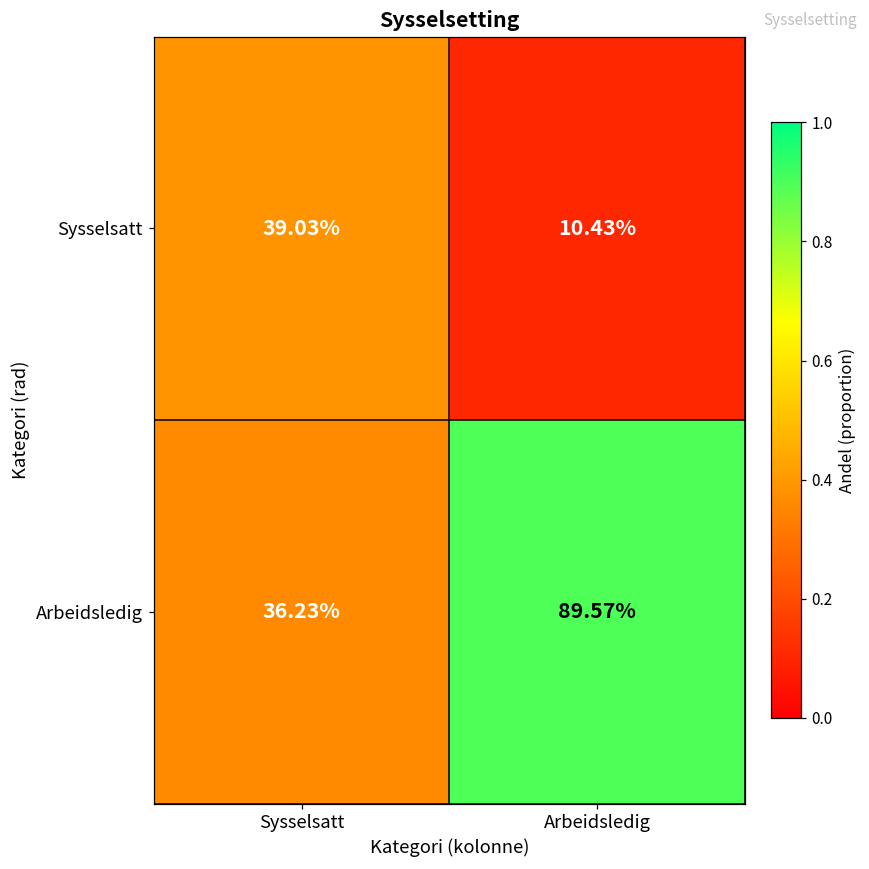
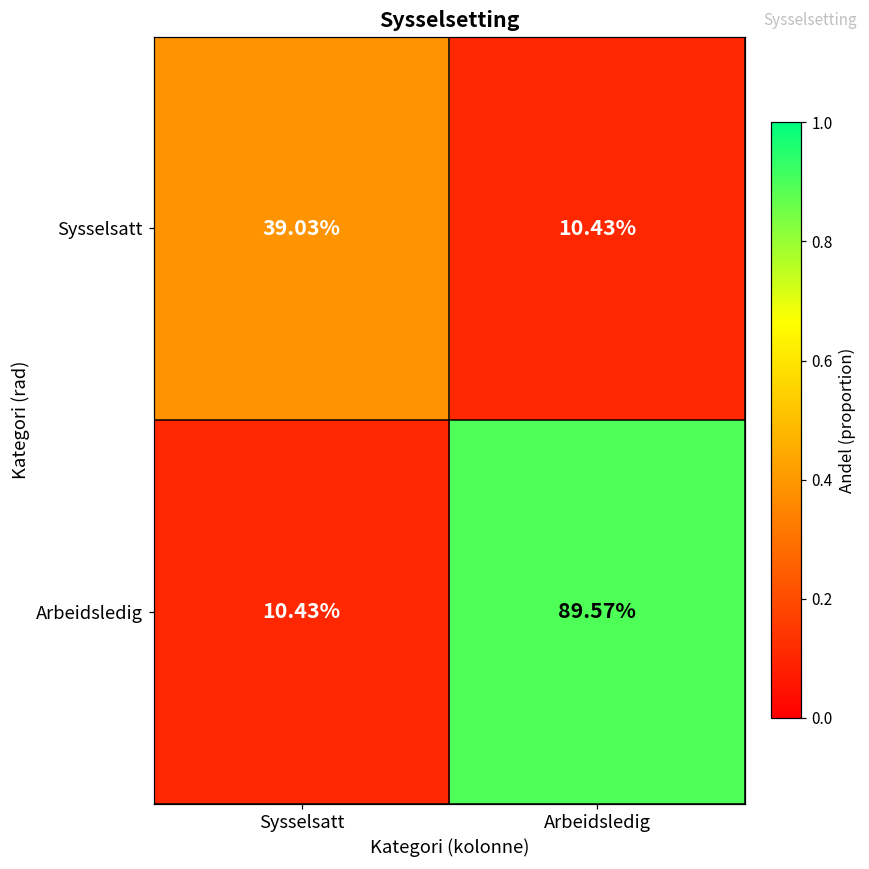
  {
    "Sysselsatt": {
      "Sysselsatt": "39.03%",
      "Arbeidsledig": "10.43%"
    },
    "Arbeidsledig": {
-     "Sysselsatt": "36.23%",
+     "Sysselsatt": "10.43%",
      "Arbeidsledig": "89.57%"
    }
  }
